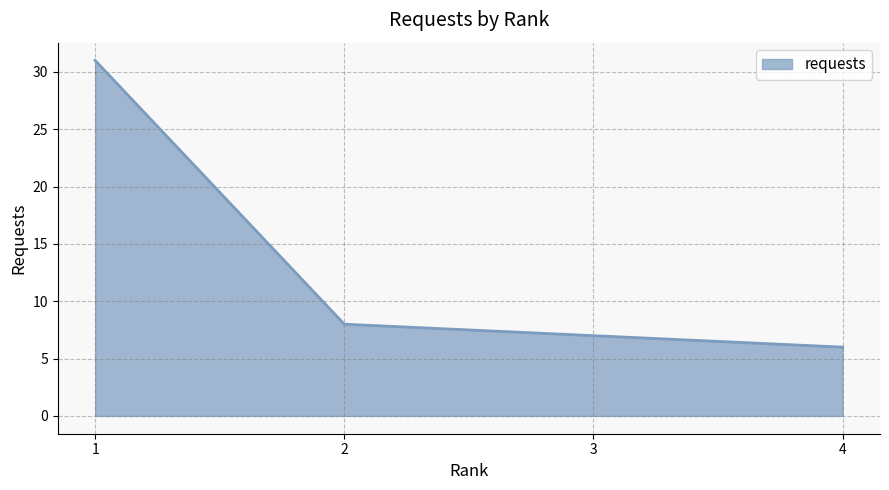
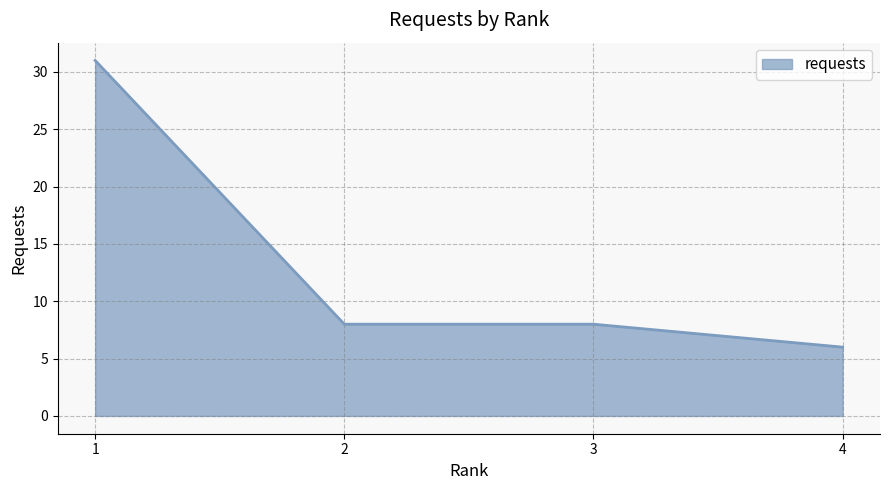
  {
    "1": 31,
    "2": 8,
-   "3": 7,
+   "3": 8,
    "4": 6
  }
